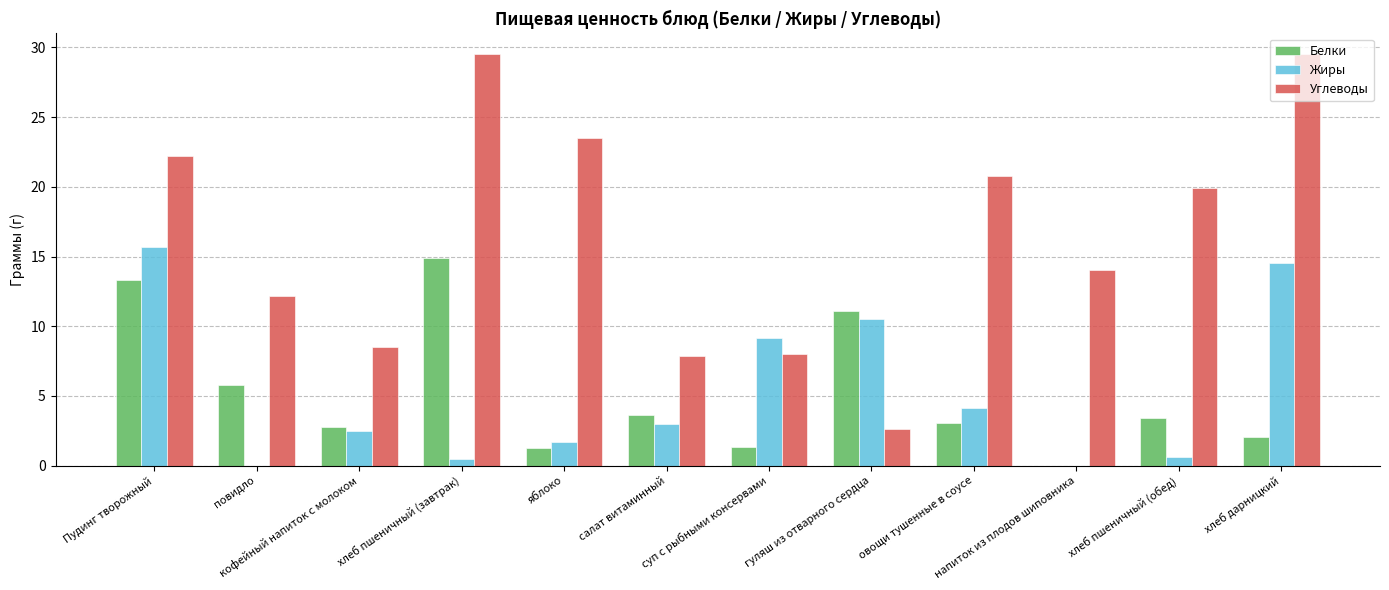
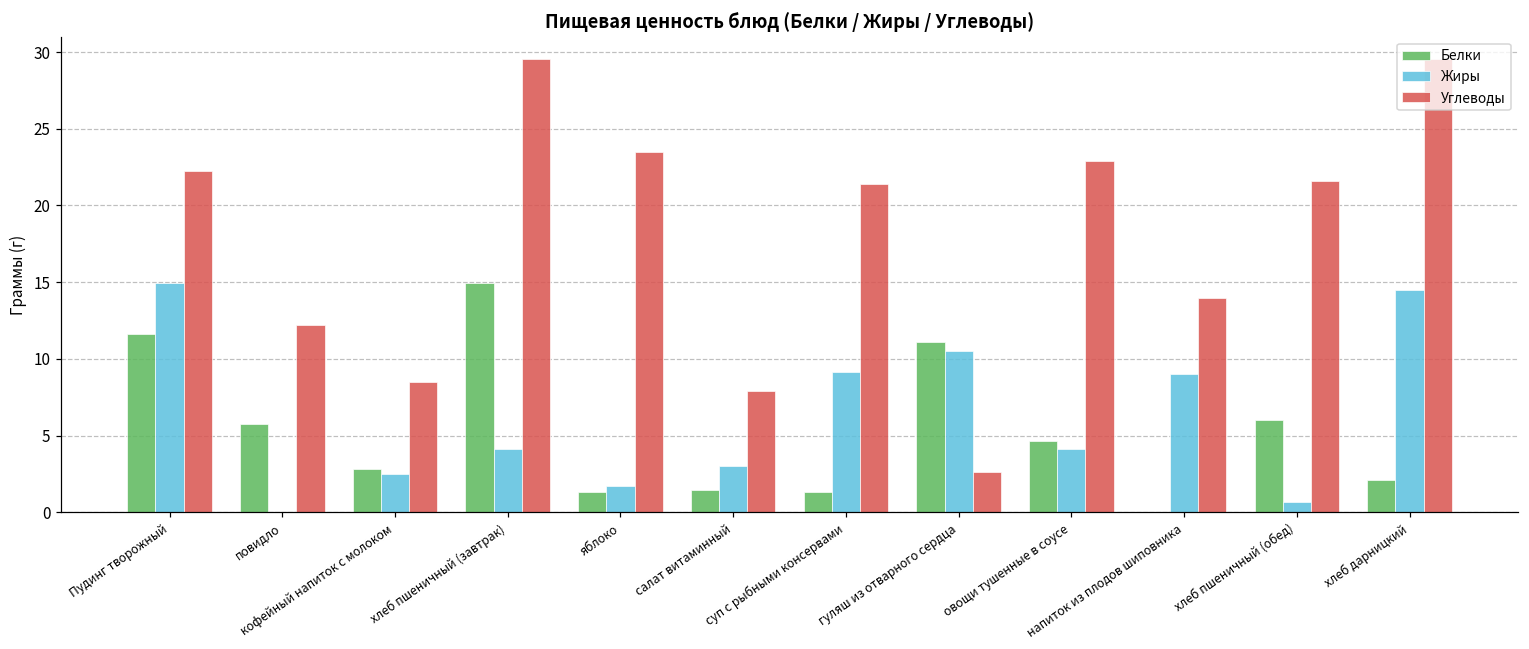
  {
    "Белки": {
-     "Пудинг творожный": 13.3,
+     "Пудинг творожный": 11.6,
      "повидло": 5.8,
      "кофейный напиток с молоком": 2.8,
      "хлеб пшеничный (завтрак)": 14.9,
      "яблоко": 1.3,
-     "салат витаминный": 3.6,
+     "салат витаминный": 1.5,
      "суп с рыбными консервами": 1.3,
      "гуляш из отварного сердца": 11.1,
-     "овощи тушенные в соусе": 3.0,
+     "овощи тушенные в соусе": 4.6,
      "напиток из плодов шиповника": 0.0,
-     "хлеб пшеничный (обед)": 3.4,
+     "хлеб пшеничный (обед)": 6.0,
      "хлеб дарницкий": 2.1
    },
    "Жиры": {
-     "Пудинг творожный": 15.7,
+     "Пудинг творожный": 14.9,
      "повидло": 0.0,
      "кофейный напиток с молоком": 2.5,
-     "хлеб пшеничный (завтрак)": 0.5,
+     "хлеб пшеничный (завтрак)": 4.2,
      "яблоко": 1.7,
      "салат витаминный": 3.0,
      "суп с рыбными консервами": 9.1,
      "гуляш из отварного сердца": 10.5,
      "овощи тушенные в соусе": 4.1,
-     "напиток из плодов шиповника": 0.0,
+     "напиток из плодов шиповника": 9.0,
      "хлеб пшеничный (обед)": 0.7,
      "хлеб дарницкий": 14.5
    },
    "Углеводы": {
      "Пудинг творожный": 22.2,
      "повидло": 12.2,
      "кофейный напиток с молоком": 8.5,
      "хлеб пшеничный (завтрак)": 29.5,
      "яблоко": 23.5,
      "салат витаминный": 7.9,
-     "суп с рыбными консервами": 8.0,
+     "суп с рыбными консервами": 21.4,
      "гуляш из отварного сердца": 2.6,
-     "овощи тушенные в соусе": 20.8,
+     "овощи тушенные в соусе": 22.9,
      "напиток из плодов шиповника": 14.0,
-     "хлеб пшеничный (обед)": 19.9
+     "хлеб пшеничный (обед)": 21.6
    }
  }
